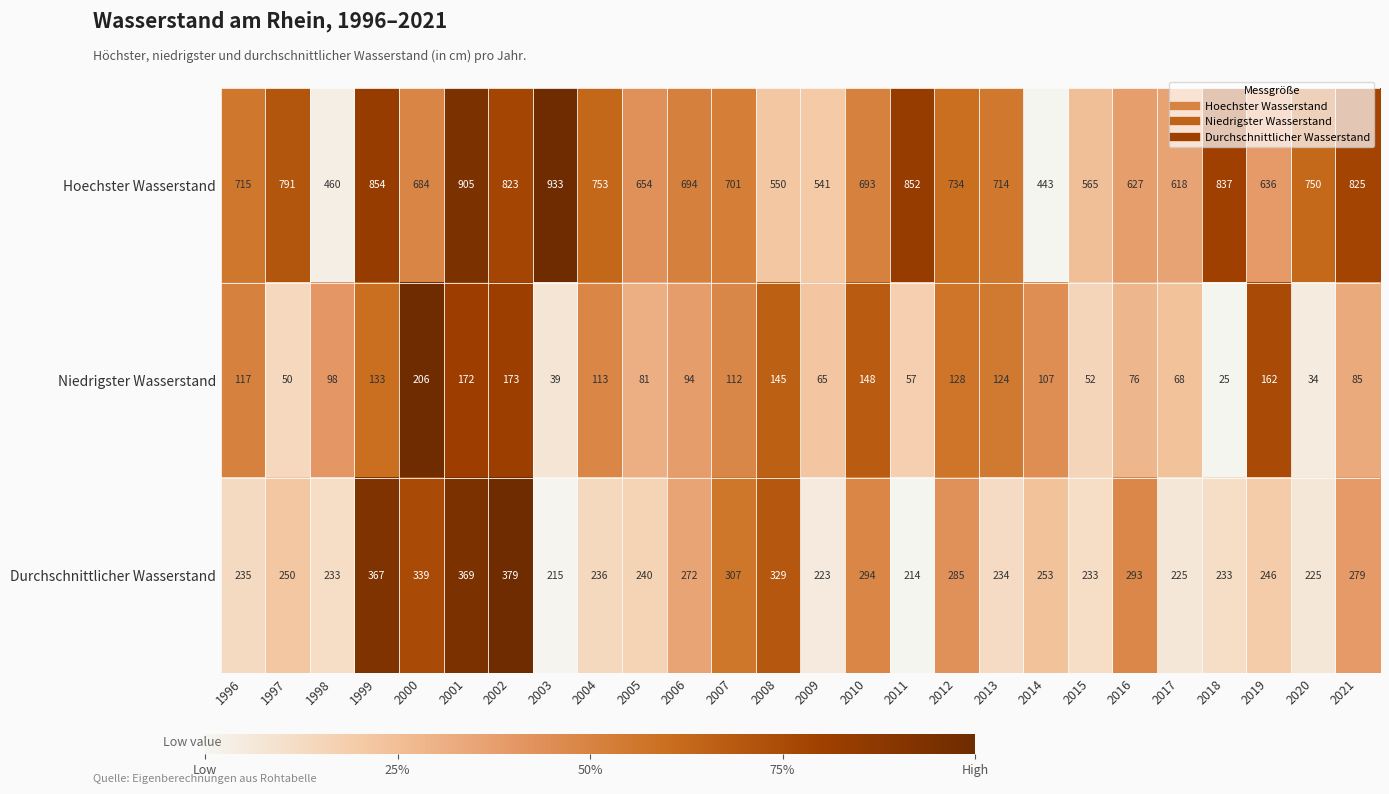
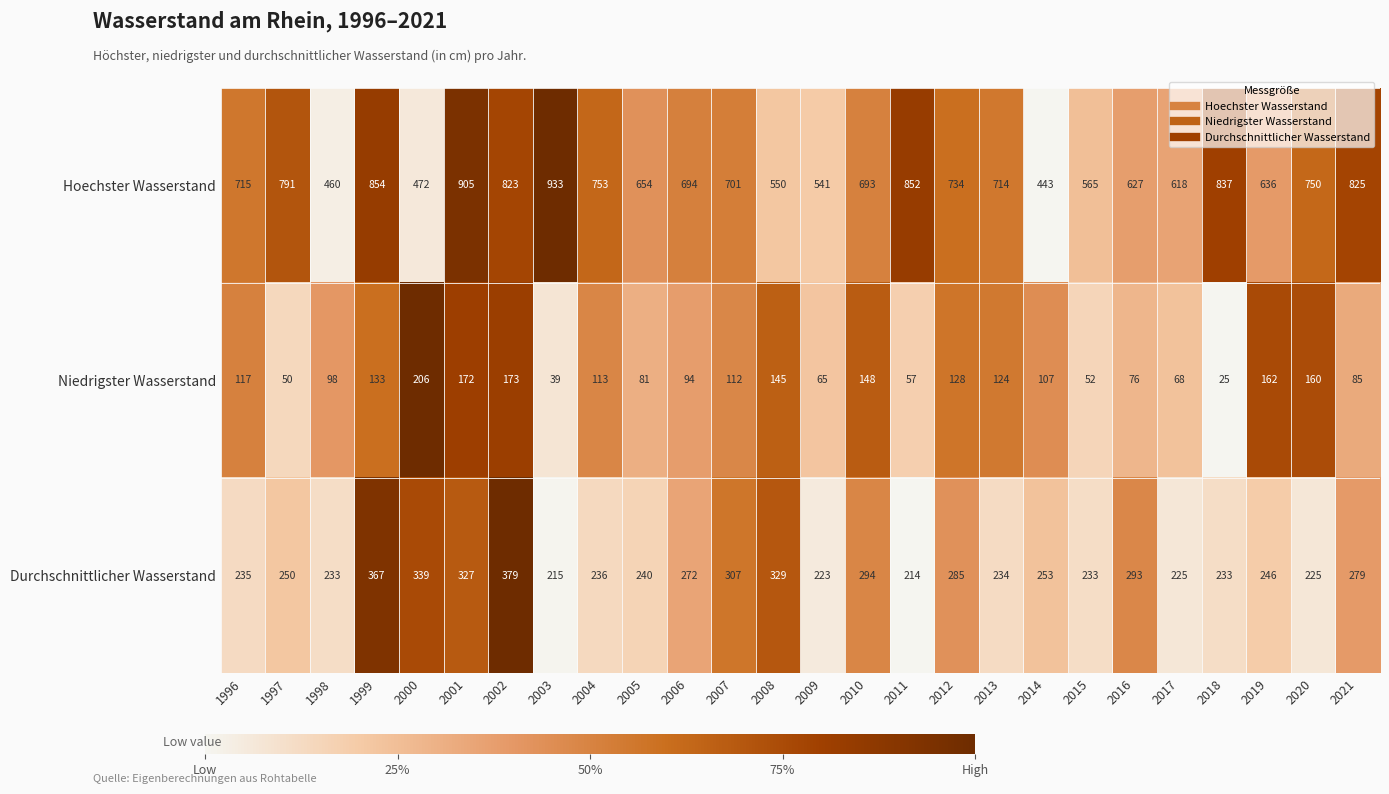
  {
    "Hoechster Wasserstand": {
      "1996": 715,
      "1997": 791,
      "1998": 460,
      "1999": 854,
-     "2000": 684,
+     "2000": 472,
      "2001": 905,
      "2002": 823,
      "2003": 933,
      "2004": 753,
      "2005": 654,
      "2006": 694,
      "2007": 701,
      "2008": 550,
      "2009": 541,
      "2010": 693,
      "2011": 852,
      "2012": 734,
      "2013": 714,
      "2014": 443,
      "2015": 565,
      "2016": 627,
      "2017": 618,
      "2018": 837,
      "2019": 636,
      "2020": 750,
      "2021": 825
    },
    "Niedrigster Wasserstand": {
      "1996": 117,
      "1997": 50,
      "1998": 98,
      "1999": 133,
      "2000": 206,
      "2001": 172,
      "2002": 173,
      "2003": 39,
      "2004": 113,
      "2005": 81,
      "2006": 94,
      "2007": 112,
      "2008": 145,
      "2009": 65,
      "2010": 148,
      "2011": 57,
      "2012": 128,
      "2013": 124,
      "2014": 107,
      "2015": 52,
      "2016": 76,
      "2017": 68,
      "2018": 25,
      "2019": 162,
-     "2020": 34,
+     "2020": 160,
      "2021": 85
    },
    "Durchschnittlicher Wasserstand": {
      "1996": 235,
      "1997": 250,
      "1998": 233,
      "1999": 367,
      "2000": 339,
-     "2001": 369,
+     "2001": 327,
      "2002": 379,
      "2003": 215,
      "2004": 236,
      "2005": 240,
      "2006": 272,
      "2007": 307,
      "2008": 329,
      "2009": 223,
      "2010": 294,
      "2011": 214,
      "2012": 285,
      "2013": 234,
      "2014": 253,
      "2015": 233,
      "2016": 293,
      "2017": 225,
      "2018": 233,
      "2019": 246,
      "2020": 225,
      "2021": 279
    }
  }
